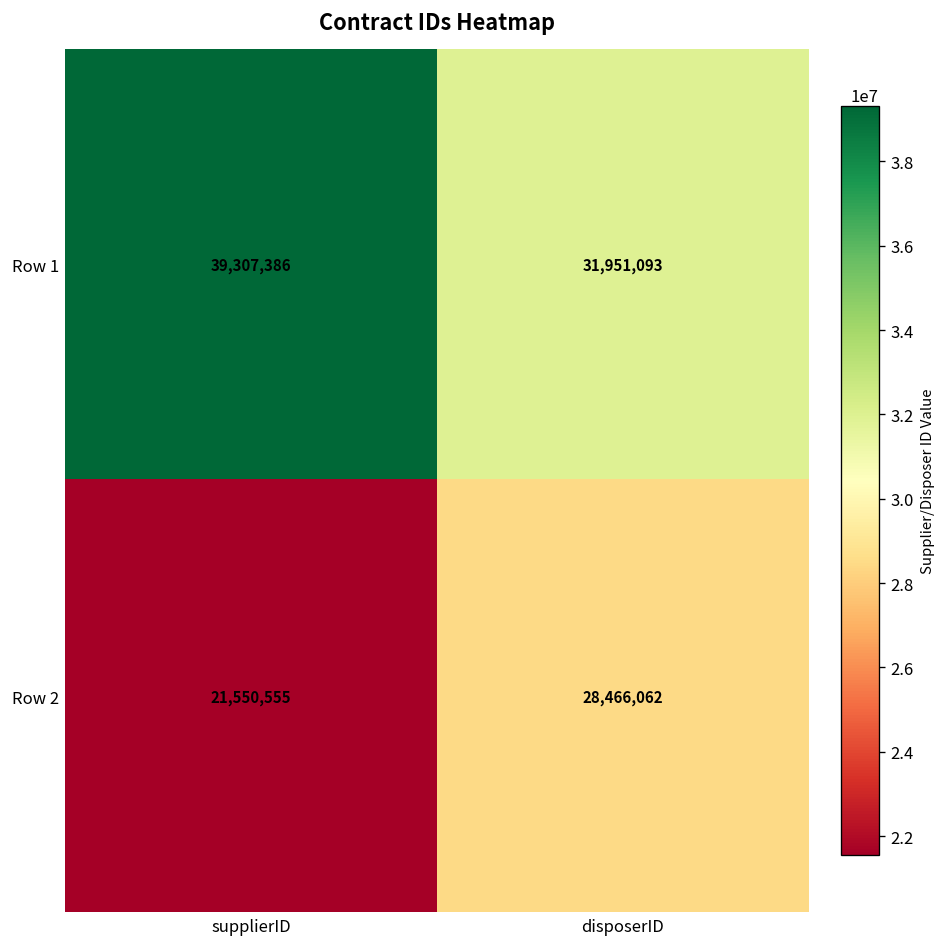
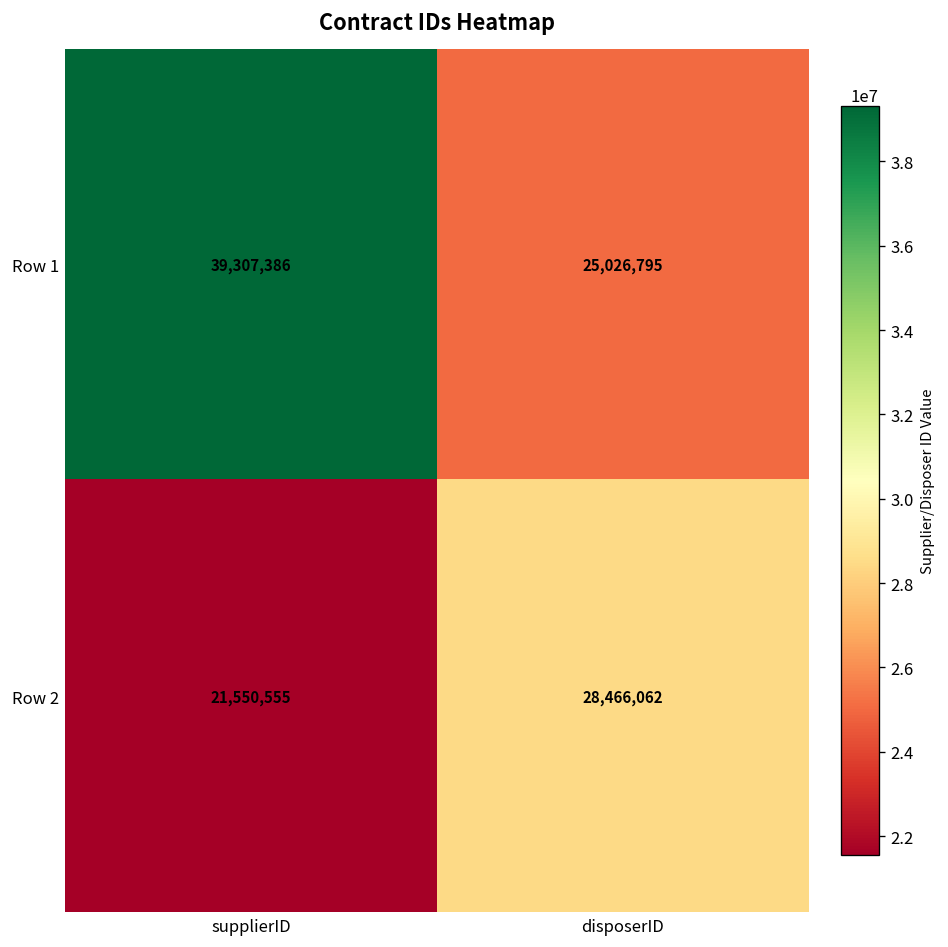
  {
    "Row 1": {
      "supplierID": "39,307,386",
-     "disposerID": "31,951,093"
+     "disposerID": "25,026,795"
    },
    "Row 2": {
      "supplierID": "21,550,555",
      "disposerID": "28,466,062"
    }
  }
